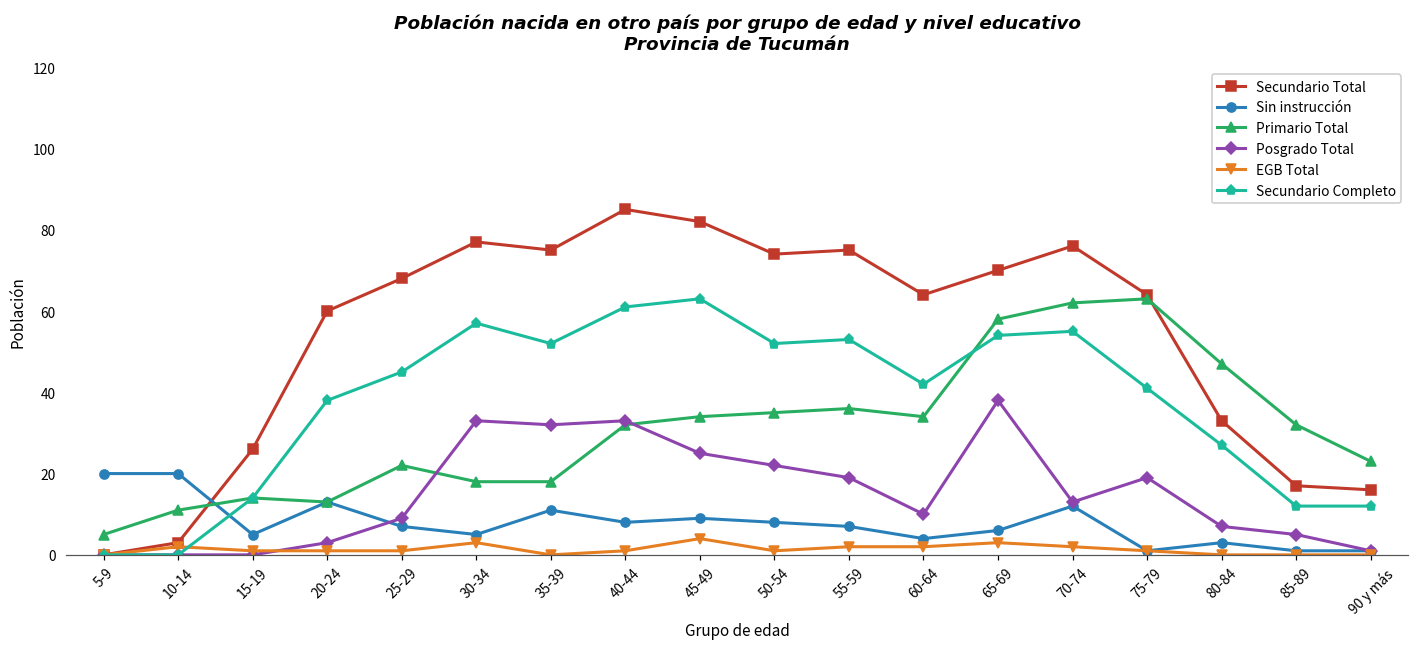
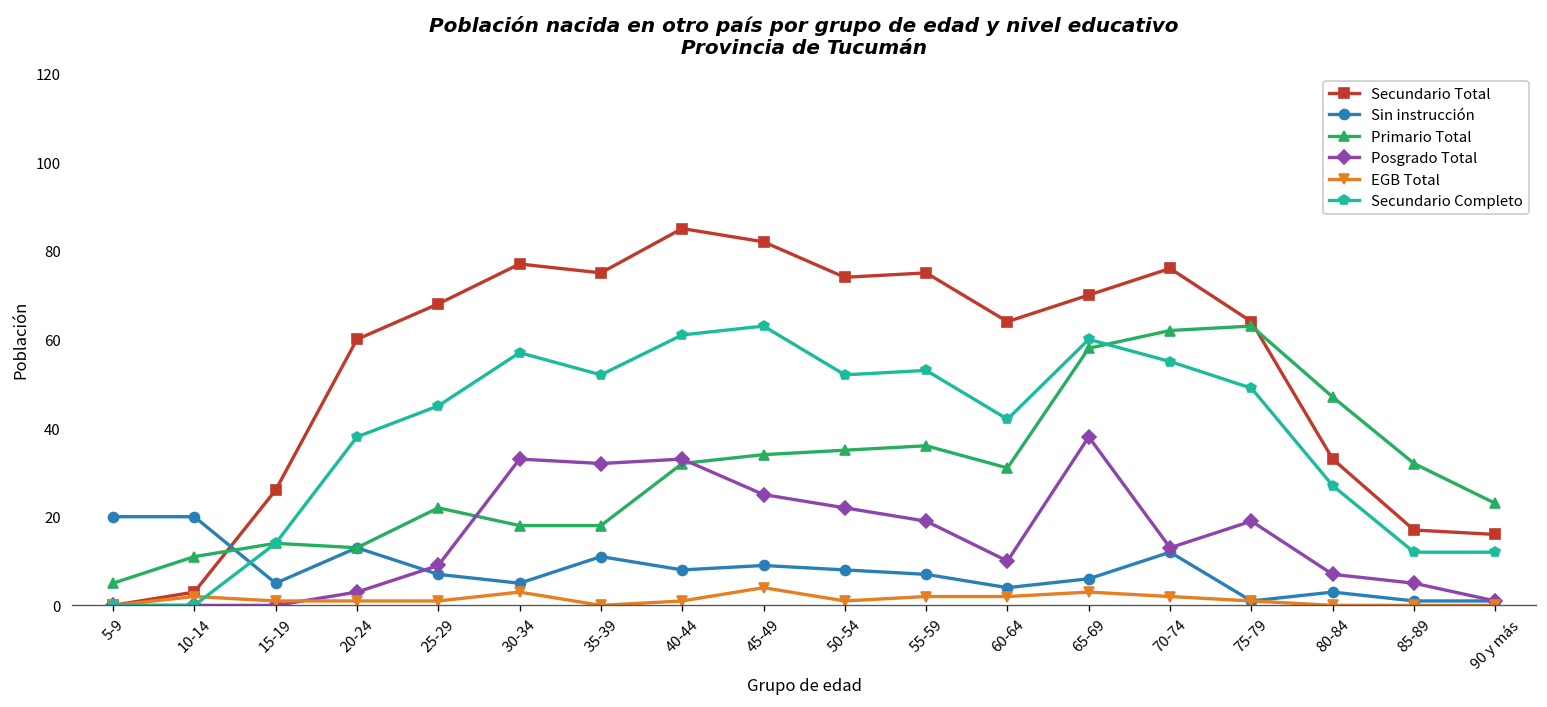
  {
    "Secundario Total": {
      "10-14": 3,
      "15-19": 26,
      "20-24": 60,
      "25-29": 68,
      "30-34": 77,
      "35-39": 75,
      "40-44": 85,
      "45-49": 82,
      "50-54": 74,
      "55-59": 75,
      "60-64": 64,
      "65-69": 70,
      "70-74": 76,
      "75-79": 64,
      "80-84": 33,
      "85-89": 17,
      "90 y más": 16
    },
    "Sin instrucción": {
      "5-9": 20,
      "10-14": 20,
      "15-19": 5,
      "25-29": 7,
      "30-34": 5,
      "35-39": 11,
      "40-44": 8,
      "45-49": 9,
      "50-54": 8,
      "55-59": 7,
      "60-64": 4,
      "65-69": 6,
      "70-74": 12,
      "80-84": 3,
      "85-89": 1
    },
    "Primario Total": {
      "5-9": 5,
      "10-14": 11,
      "25-29": 22,
      "30-34": 18,
      "35-39": 18,
      "40-44": 32,
      "45-49": 34,
      "50-54": 35,
      "55-59": 36,
-     "60-64": 34,
+     "60-64": 31,
      "65-69": 58,
      "70-74": 62,
      "75-79": 63,
      "80-84": 47,
      "85-89": 32,
      "90 y más": 23
    },
    "Posgrado Total": {
      "15-19": 0,
      "20-24": 3,
      "25-29": 9,
      "30-34": 33,
      "35-39": 32,
      "40-44": 33,
      "45-49": 25,
      "50-54": 22,
      "55-59": 19,
      "60-64": 10,
      "65-69": 38,
      "70-74": 13,
      "75-79": 19,
      "80-84": 7,
      "85-89": 5
    },
    "EGB Total": {
      "10-14": 2,
      "15-19": 1,
      "20-24": 1,
      "25-29": 1,
      "30-34": 3,
      "35-39": 0,
      "40-44": 1,
      "45-49": 4,
      "50-54": 1,
      "55-59": 2,
      "60-64": 2,
      "65-69": 3,
      "70-74": 2,
      "80-84": 0,
      "85-89": 0,
      "90 y más": 0
    },
    "Secundario Completo": {
      "20-24": 38,
      "25-29": 45,
      "30-34": 57,
      "35-39": 52,
      "40-44": 61,
      "45-49": 63,
      "50-54": 52,
      "55-59": 53,
      "60-64": 42,
-     "65-69": 54,
+     "65-69": 60,
      "70-74": 55,
-     "75-79": 41,
+     "75-79": 49,
      "80-84": 27,
      "85-89": 12,
      "90 y más": 12
    }
  }
